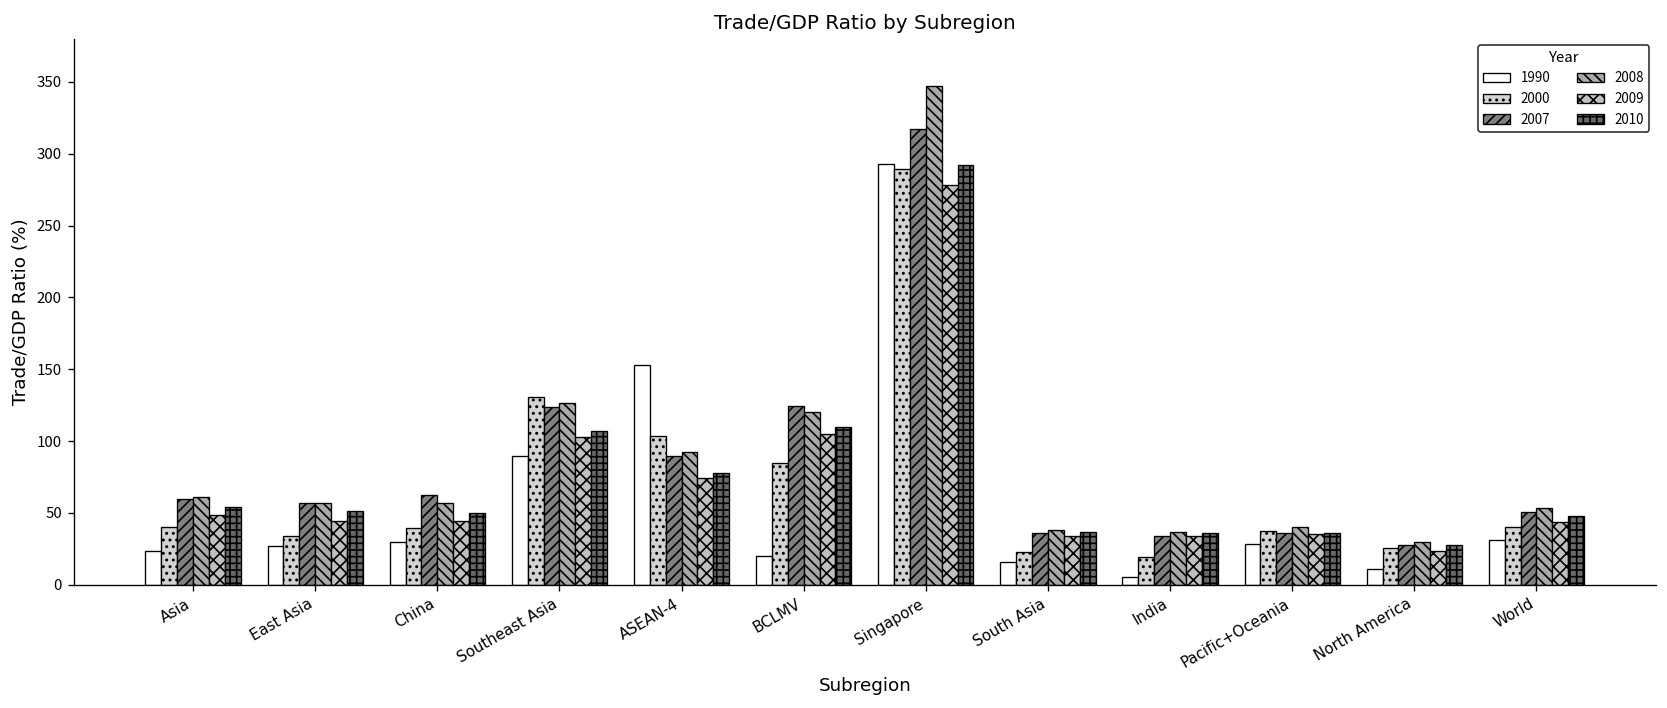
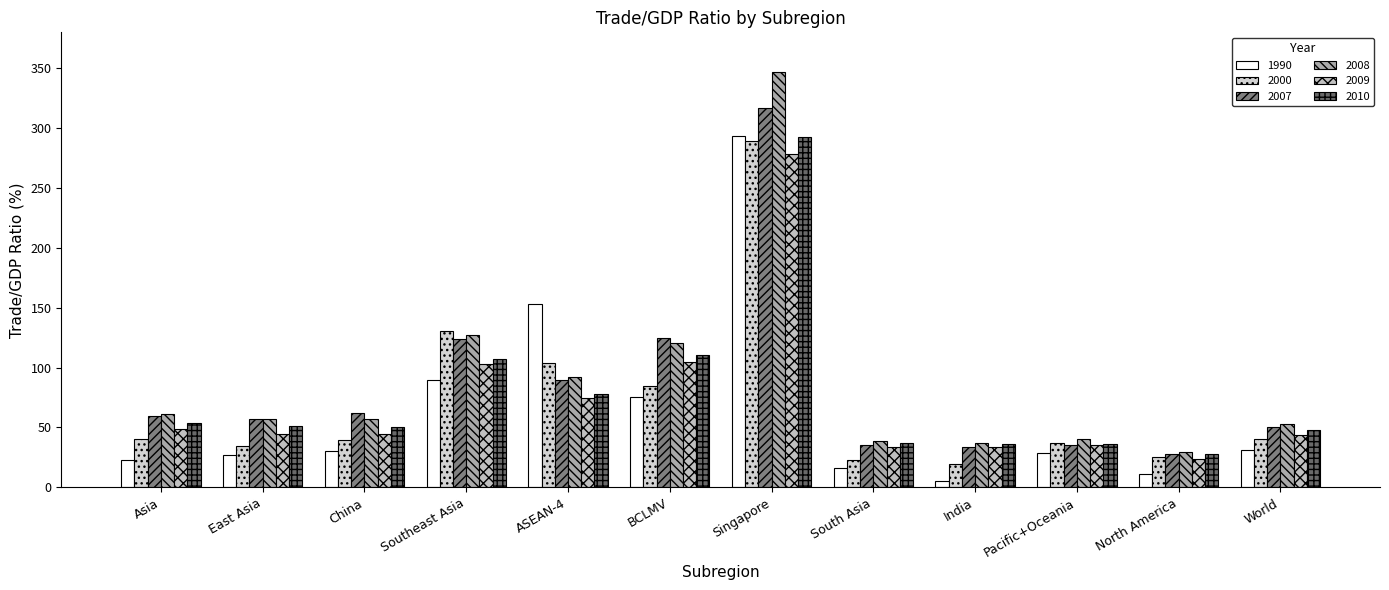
  {
    "1990": {
      "Asia": 23,
      "East Asia": 27,
      "China": 30,
      "Southeast Asia": 89,
      "ASEAN-4": 153,
-     "BCLMV": 20,
+     "BCLMV": 75,
      "Singapore": 293,
      "South Asia": 16,
      "India": 5,
      "Pacific+Oceania": 28,
      "North America": 11,
      "World": 31
    }
  }
